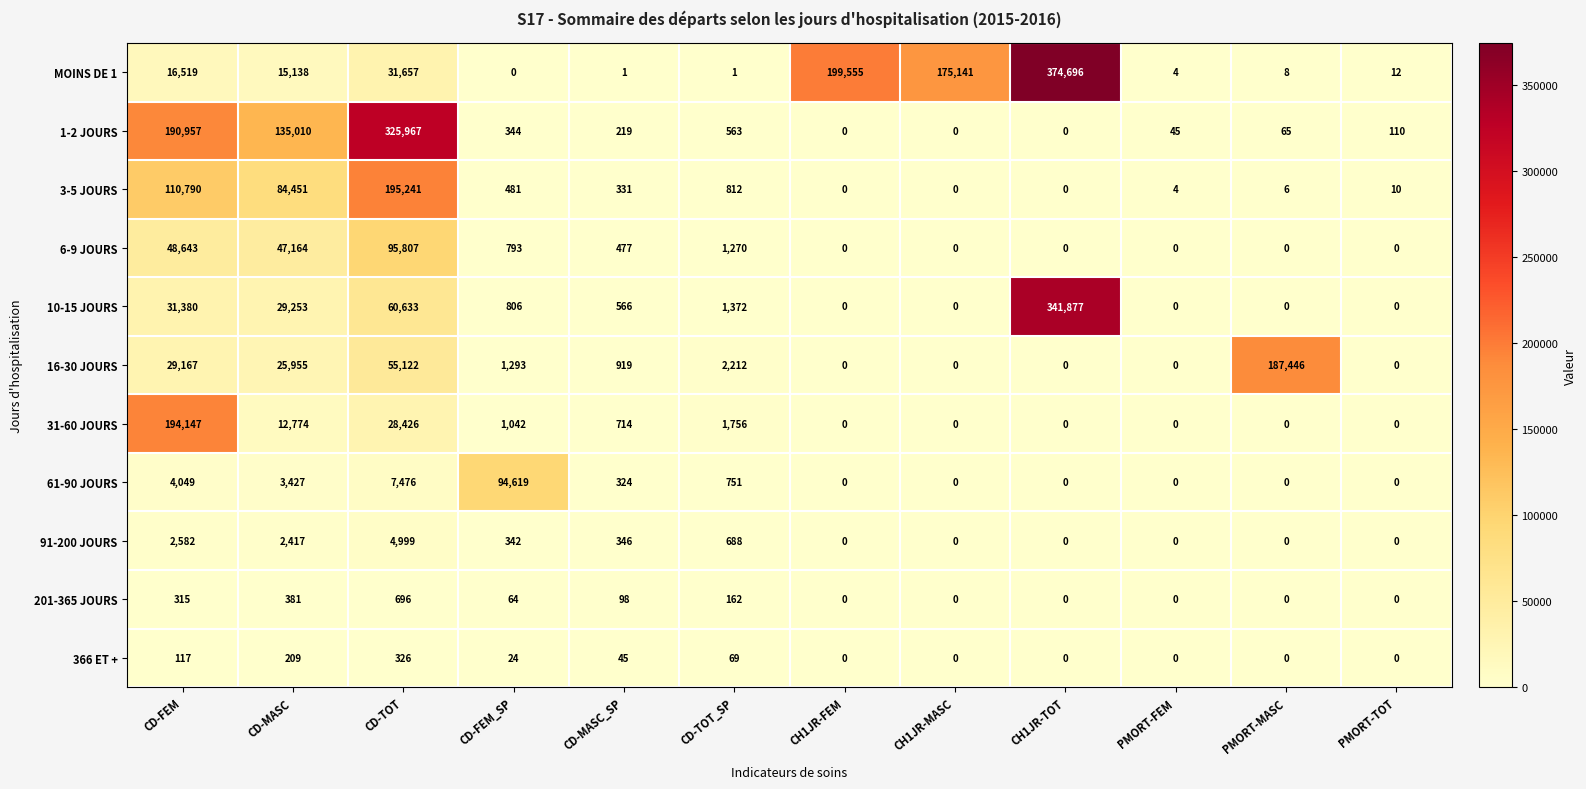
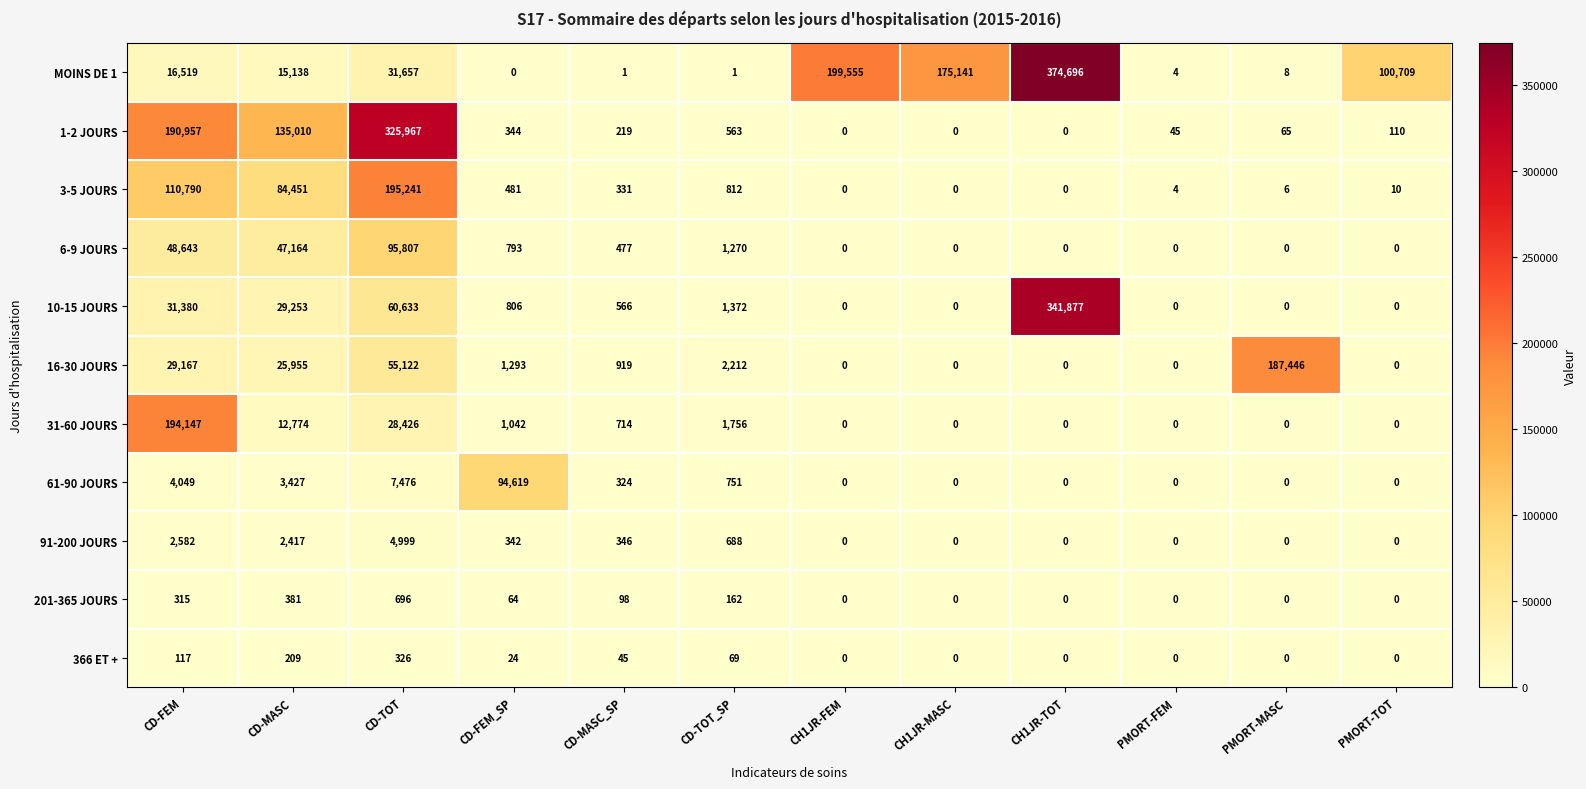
  {
    "MOINS DE 1": {
      "CD-FEM": "16,519",
      "CD-MASC": "15,138",
      "CD-TOT": "31,657",
      "CD-FEM_SP": "0",
      "CD-MASC_SP": "1",
      "CD-TOT_SP": "1",
      "CH1JR-FEM": "199,555",
      "CH1JR-MASC": "175,141",
      "CH1JR-TOT": "374,696",
      "PMORT-FEM": "4",
      "PMORT-MASC": "8",
-     "PMORT-TOT": "12"
+     "PMORT-TOT": "100,709"
    },
    "1-2 JOURS": {
      "CD-FEM": "190,957",
      "CD-MASC": "135,010",
      "CD-TOT": "325,967",
      "CD-FEM_SP": "344",
      "CD-MASC_SP": "219",
      "CD-TOT_SP": "563",
      "CH1JR-FEM": "0",
      "CH1JR-MASC": "0",
      "CH1JR-TOT": "0",
      "PMORT-FEM": "45",
      "PMORT-MASC": "65",
      "PMORT-TOT": "110"
    },
    "3-5 JOURS": {
      "CD-FEM": "110,790",
      "CD-MASC": "84,451",
      "CD-TOT": "195,241",
      "CD-FEM_SP": "481",
      "CD-MASC_SP": "331",
      "CD-TOT_SP": "812",
      "CH1JR-FEM": "0",
      "CH1JR-MASC": "0",
      "CH1JR-TOT": "0",
      "PMORT-FEM": "4",
      "PMORT-MASC": "6",
      "PMORT-TOT": "10"
    },
    "6-9 JOURS": {
      "CD-FEM": "48,643",
      "CD-MASC": "47,164",
      "CD-TOT": "95,807",
      "CD-FEM_SP": "793",
      "CD-MASC_SP": "477",
      "CD-TOT_SP": "1,270",
      "CH1JR-FEM": "0",
      "CH1JR-MASC": "0",
      "CH1JR-TOT": "0",
      "PMORT-FEM": "0",
      "PMORT-MASC": "0",
      "PMORT-TOT": "0"
    },
    "10-15 JOURS": {
      "CD-FEM": "31,380",
      "CD-MASC": "29,253",
      "CD-TOT": "60,633",
      "CD-FEM_SP": "806",
      "CD-MASC_SP": "566",
      "CD-TOT_SP": "1,372",
      "CH1JR-FEM": "0",
      "CH1JR-MASC": "0",
      "CH1JR-TOT": "341,877",
      "PMORT-FEM": "0",
      "PMORT-MASC": "0",
      "PMORT-TOT": "0"
    },
    "16-30 JOURS": {
      "CD-FEM": "29,167",
      "CD-MASC": "25,955",
      "CD-TOT": "55,122",
      "CD-FEM_SP": "1,293",
      "CD-MASC_SP": "919",
      "CD-TOT_SP": "2,212",
      "CH1JR-FEM": "0",
      "CH1JR-MASC": "0",
      "CH1JR-TOT": "0",
      "PMORT-FEM": "0",
      "PMORT-MASC": "187,446",
      "PMORT-TOT": "0"
    },
    "31-60 JOURS": {
      "CD-FEM": "194,147",
      "CD-MASC": "12,774",
      "CD-TOT": "28,426",
      "CD-FEM_SP": "1,042",
      "CD-MASC_SP": "714",
      "CD-TOT_SP": "1,756",
      "CH1JR-FEM": "0",
      "CH1JR-MASC": "0",
      "CH1JR-TOT": "0",
      "PMORT-FEM": "0",
      "PMORT-MASC": "0",
      "PMORT-TOT": "0"
    },
    "61-90 JOURS": {
      "CD-FEM": "4,049",
      "CD-MASC": "3,427",
      "CD-TOT": "7,476",
      "CD-FEM_SP": "94,619",
      "CD-MASC_SP": "324",
      "CD-TOT_SP": "751",
      "CH1JR-FEM": "0",
      "CH1JR-MASC": "0",
      "CH1JR-TOT": "0",
      "PMORT-FEM": "0",
      "PMORT-MASC": "0",
      "PMORT-TOT": "0"
    },
    "91-200 JOURS": {
      "CD-FEM": "2,582",
      "CD-MASC": "2,417",
      "CD-TOT": "4,999",
      "CD-FEM_SP": "342",
      "CD-MASC_SP": "346",
      "CD-TOT_SP": "688",
      "CH1JR-FEM": "0",
      "CH1JR-MASC": "0",
      "CH1JR-TOT": "0",
      "PMORT-FEM": "0",
      "PMORT-MASC": "0",
      "PMORT-TOT": "0"
    },
    "201-365 JOURS": {
      "CD-FEM": "315",
      "CD-MASC": "381",
      "CD-TOT": "696",
      "CD-FEM_SP": "64",
      "CD-MASC_SP": "98",
      "CD-TOT_SP": "162",
      "CH1JR-FEM": "0",
      "CH1JR-MASC": "0",
      "CH1JR-TOT": "0",
      "PMORT-FEM": "0",
      "PMORT-MASC": "0",
      "PMORT-TOT": "0"
    },
    "366 ET +": {
      "CD-FEM": "117",
      "CD-MASC": "209",
      "CD-TOT": "326",
      "CD-FEM_SP": "24",
      "CD-MASC_SP": "45",
      "CD-TOT_SP": "69",
      "CH1JR-FEM": "0",
      "CH1JR-MASC": "0",
      "CH1JR-TOT": "0",
      "PMORT-FEM": "0",
      "PMORT-MASC": "0",
      "PMORT-TOT": "0"
    }
  }
